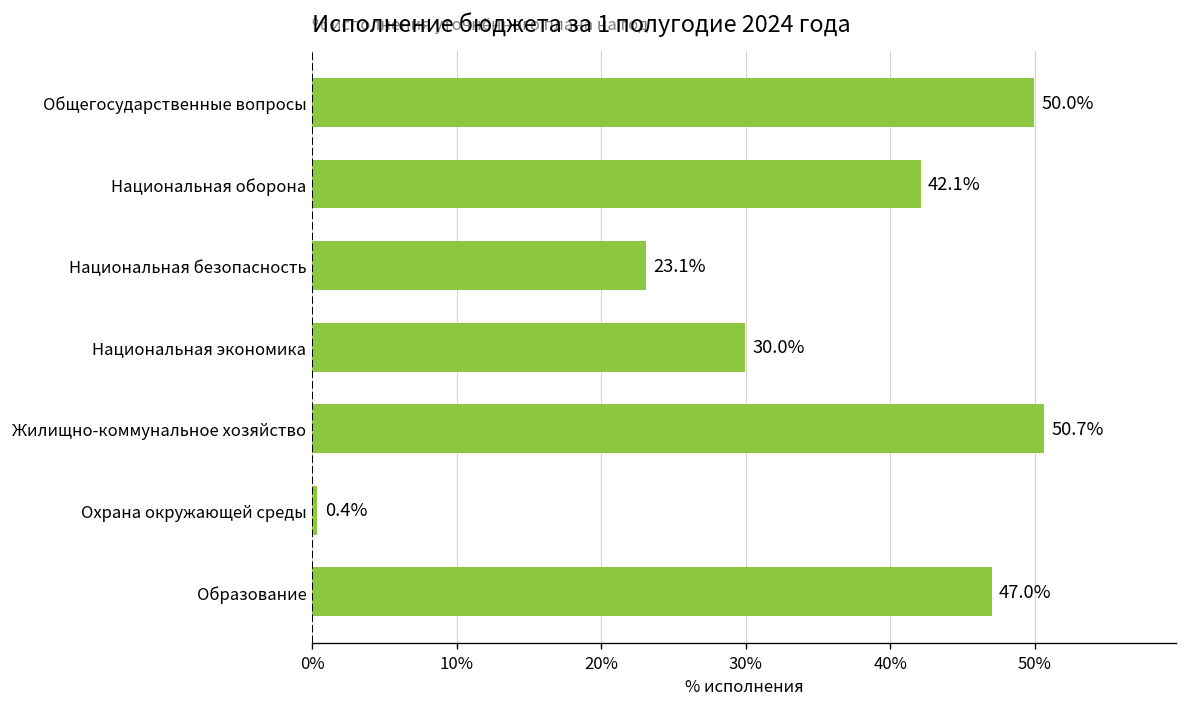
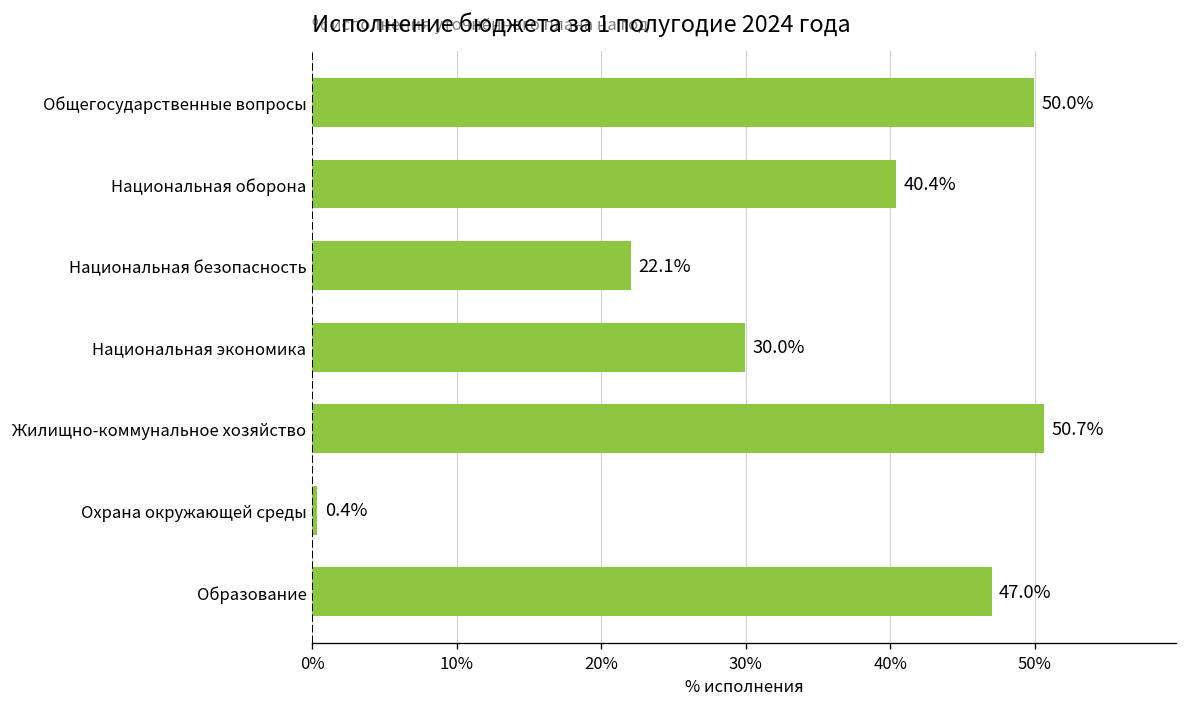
  {
    "Общегосударственные вопросы": "50.0%",
-   "Национальная оборона": "42.1%",
-   "Национальная безопасность": "23.1%",
+   "Национальная оборона": "40.4%",
+   "Национальная безопасность": "22.1%",
    "Национальная экономика": "30.0%",
    "Жилищно-коммунальное хозяйство": "50.7%",
    "Охрана окружающей среды": "0.4%",
    "Образование": "47.0%"
  }
